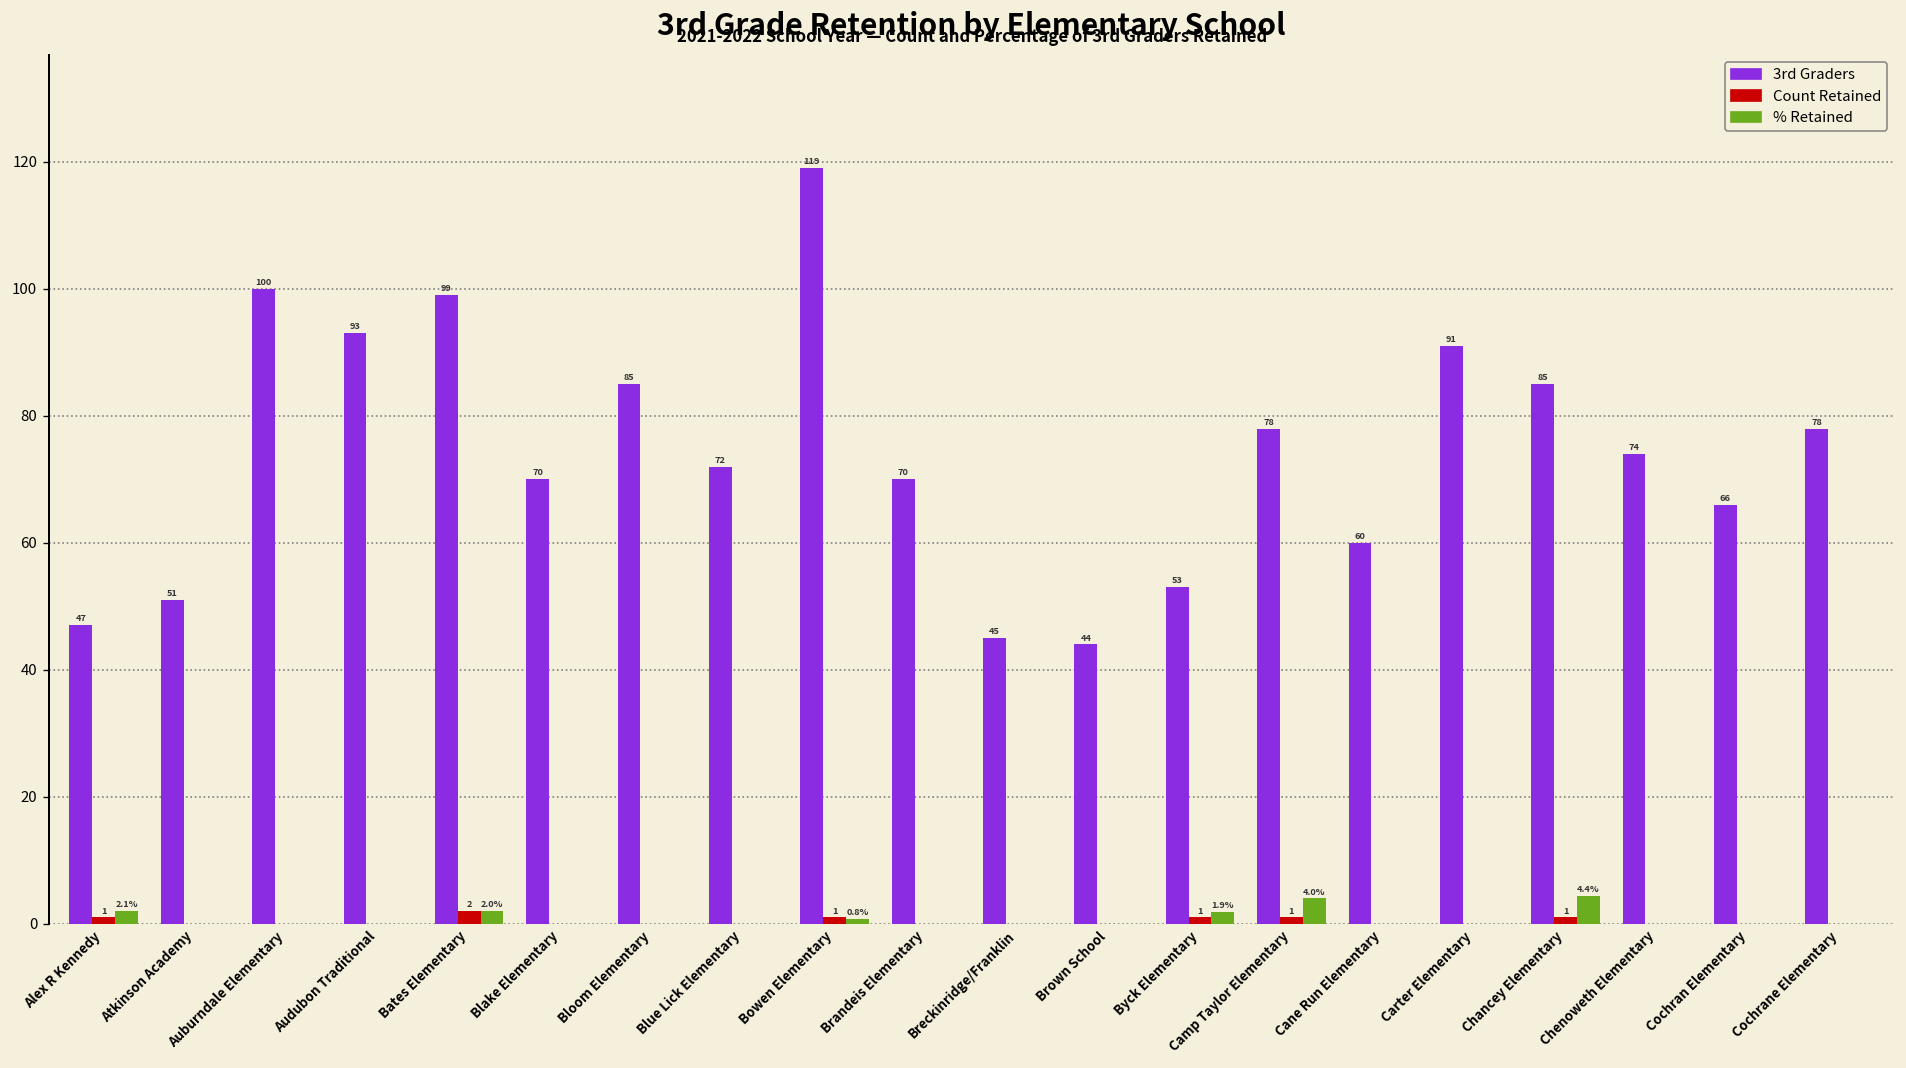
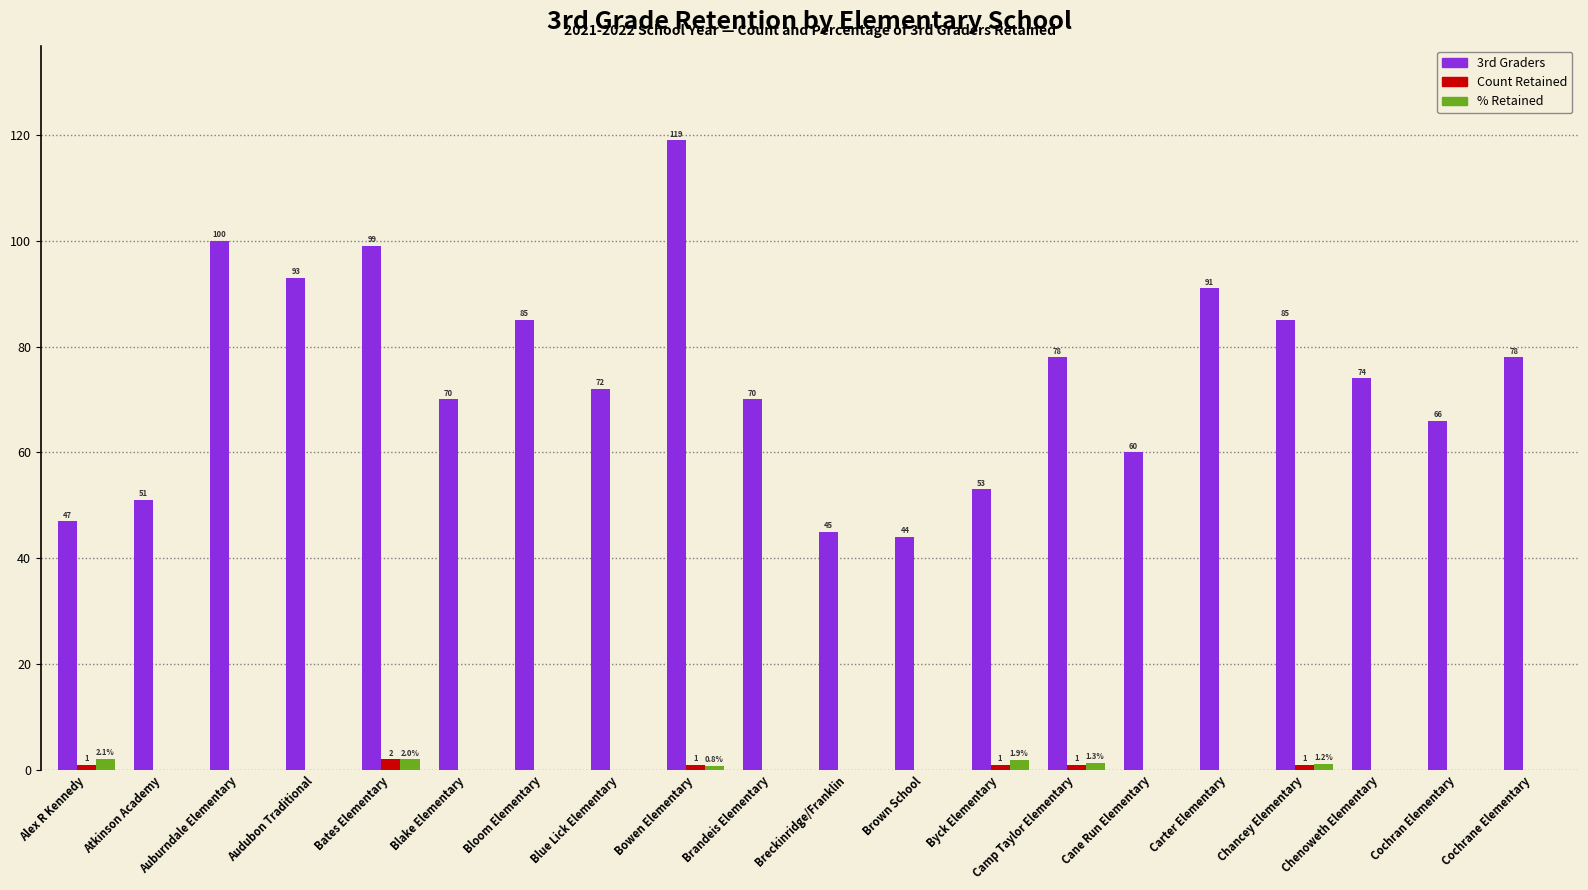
  {
    "3rd Graders": {
      "Alex R Kennedy": "47",
      "Atkinson Academy": "51",
      "Auburndale Elementary": "100",
      "Audubon Traditional": "93",
      "Bates Elementary": "99",
      "Blake Elementary": "70",
      "Bloom Elementary": "85",
      "Blue Lick Elementary": "72",
      "Bowen Elementary": "119",
      "Brandeis Elementary": "70",
      "Breckinridge/Franklin": "45",
      "Brown School": "44",
      "Byck Elementary": "53",
      "Camp Taylor Elementary": "78",
      "Cane Run Elementary": "60",
      "Carter Elementary": "91",
      "Chancey Elementary": "85",
      "Chenoweth Elementary": "74",
      "Cochran Elementary": "66",
      "Cochrane Elementary": "78"
    },
    "Count Retained": {
      "Alex R Kennedy": "1",
      "Bates Elementary": "2",
      "Bowen Elementary": "1",
      "Byck Elementary": "1",
      "Camp Taylor Elementary": "1",
      "Chancey Elementary": "1"
    },
    "% Retained": {
      "Alex R Kennedy": "2.1%",
      "Bates Elementary": "2.0%",
      "Bowen Elementary": "0.8%",
      "Byck Elementary": "1.9%",
-     "Camp Taylor Elementary": "4.0%",
-     "Chancey Elementary": "4.4%"
+     "Camp Taylor Elementary": "1.3%",
+     "Chancey Elementary": "1.2%"
    }
  }
